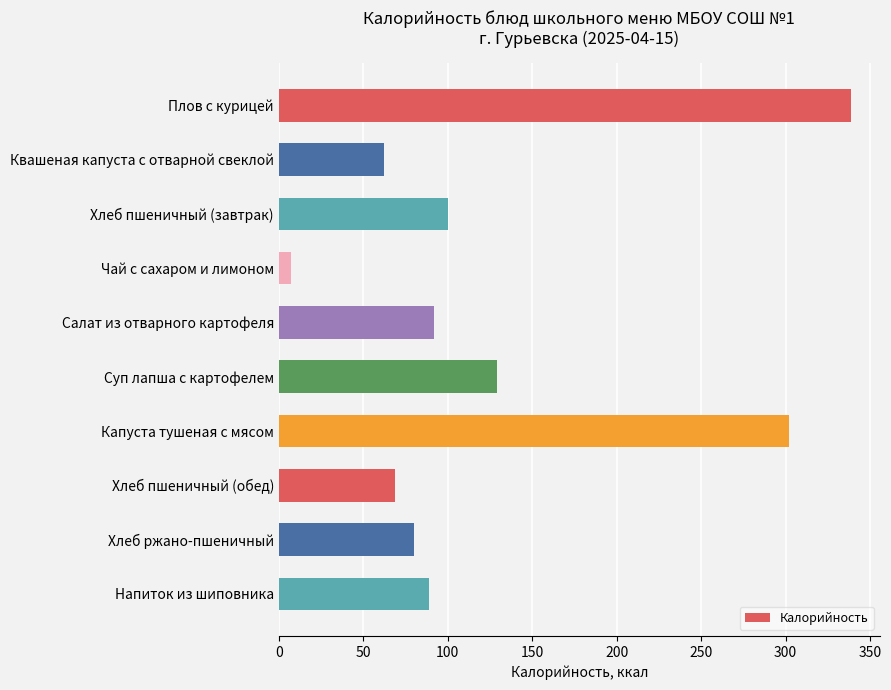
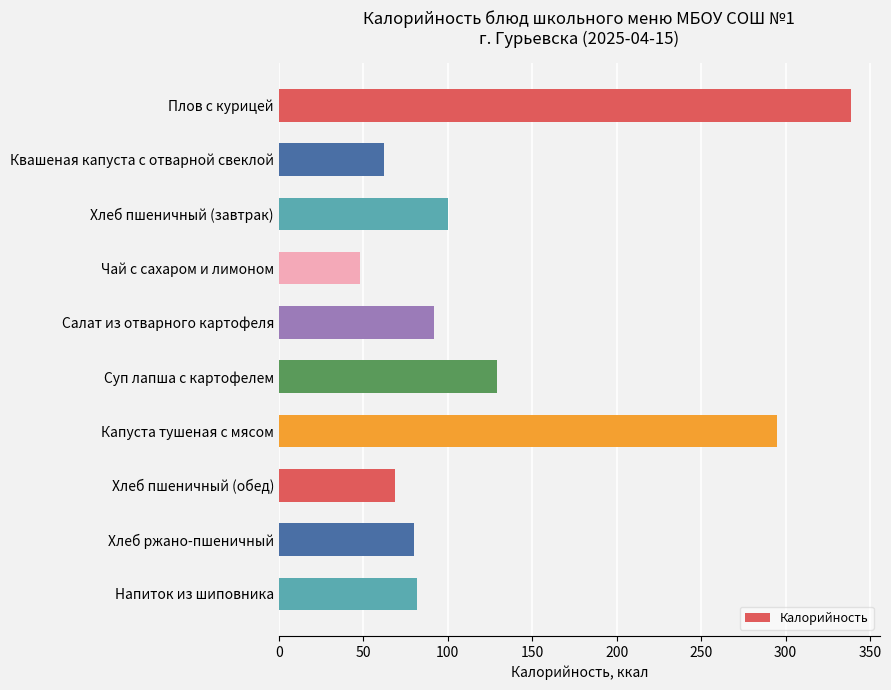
  {
    "Плов с курицей": 339,
    "Квашеная капуста с отварной свеклой": 62,
    "Хлеб пшеничный (завтрак)": 100,
-   "Чай с сахаром и лимоном": 7,
+   "Чай с сахаром и лимоном": 48,
    "Салат из отварного картофеля": 92,
    "Суп лапша с картофелем": 129,
-   "Капуста тушеная с мясом": 302,
+   "Капуста тушеная с мясом": 295,
    "Хлеб пшеничный (обед)": 69,
    "Хлеб ржано-пшеничный": 80,
-   "Напиток из шиповника": 89
+   "Напиток из шиповника": 82
  }
